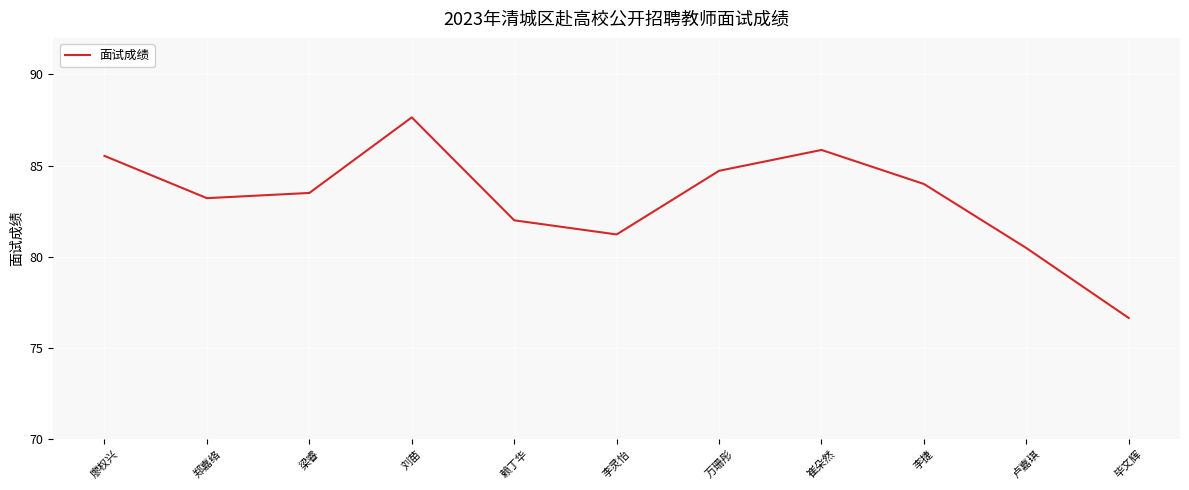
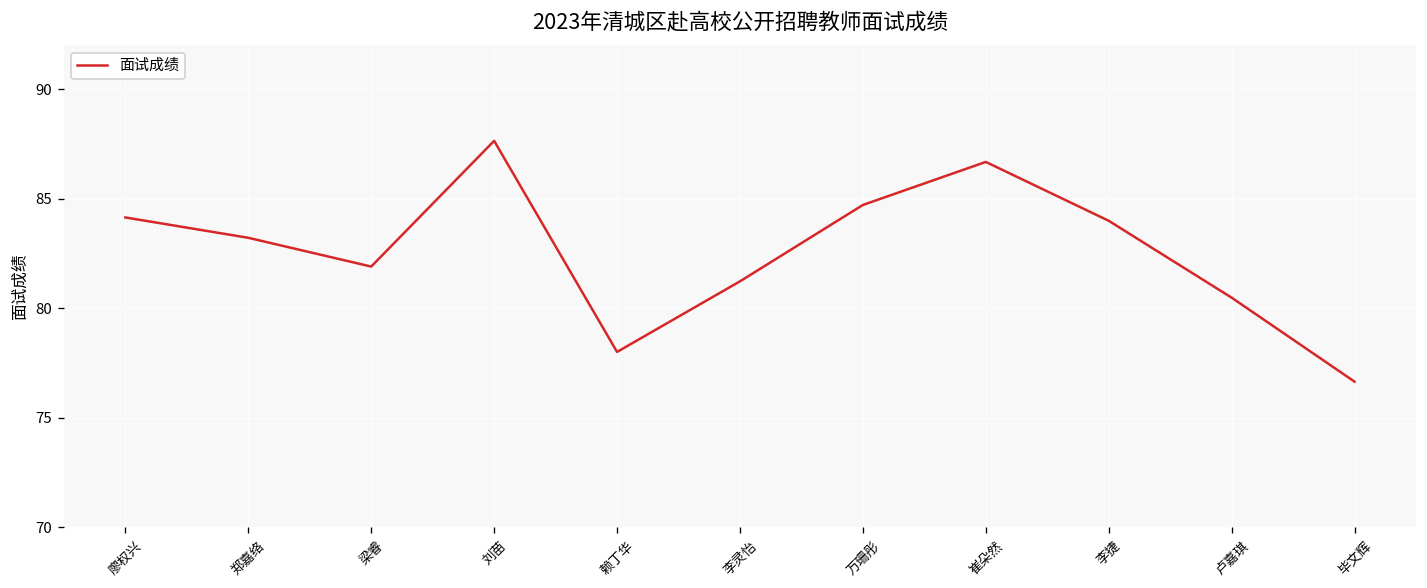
  {
-   "廖权兴": 85.5,
+   "廖权兴": 84.1,
    "郑嘉络": 83.2,
-   "梁睿": 83.5,
+   "梁睿": 81.9,
    "刘苗": 87.6,
-   "赖丁华": 82,
+   "赖丁华": 78,
    "李灵怡": 81.2,
    "万珊彤": 84.7,
-   "崔朵然": 85.9,
+   "崔朵然": 86.7,
    "李捷": 84.0,
    "卢嘉琪": 80.5,
    "毕文辉": 76.6
  }
